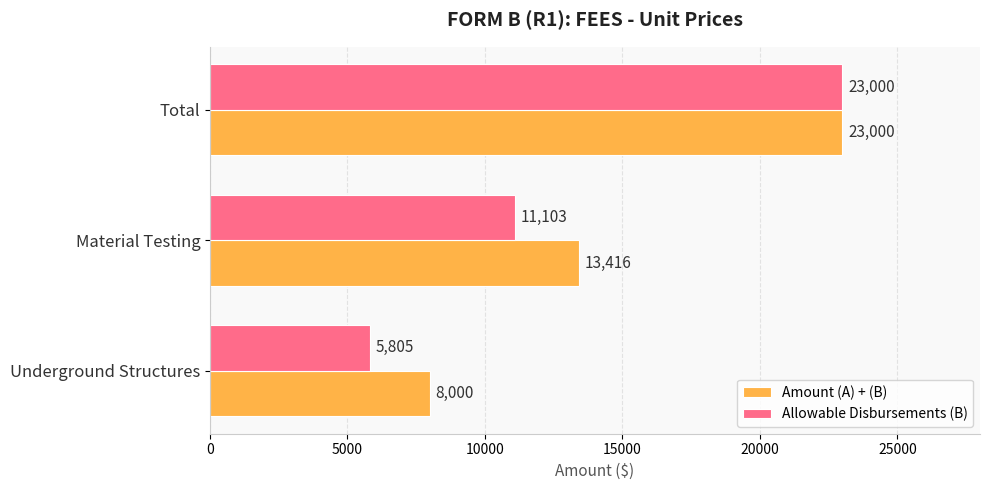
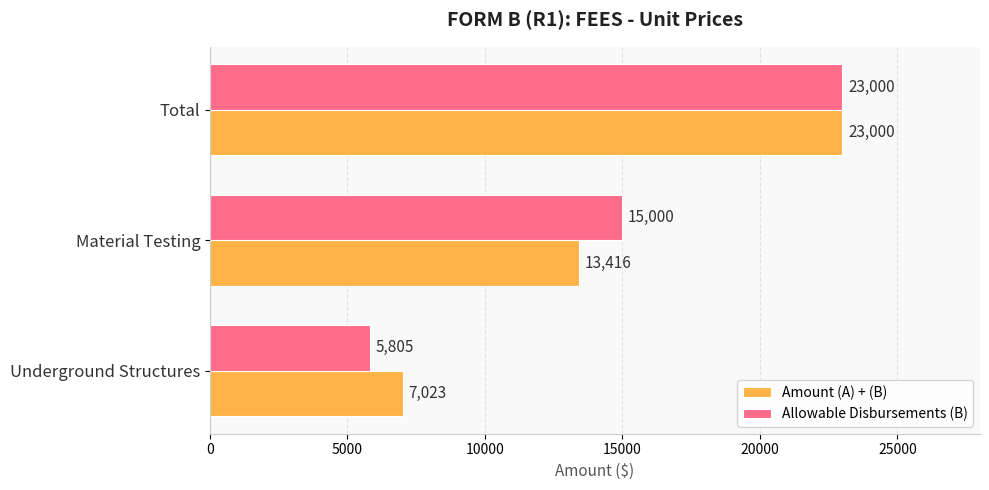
  {
    "Amount (A) + (B)": {
      "Total": "23,000",
      "Material Testing": "13,416",
-     "Underground Structures": "8,000"
+     "Underground Structures": "7,023"
    },
    "Allowable Disbursements (B)": {
      "Total": "23,000",
-     "Material Testing": "11,103",
+     "Material Testing": "15,000",
      "Underground Structures": "5,805"
    }
  }
